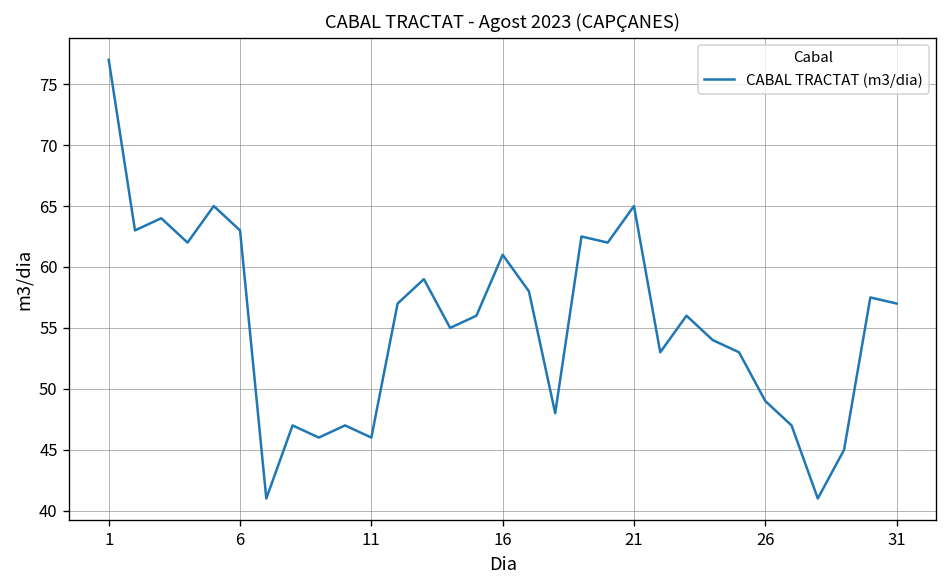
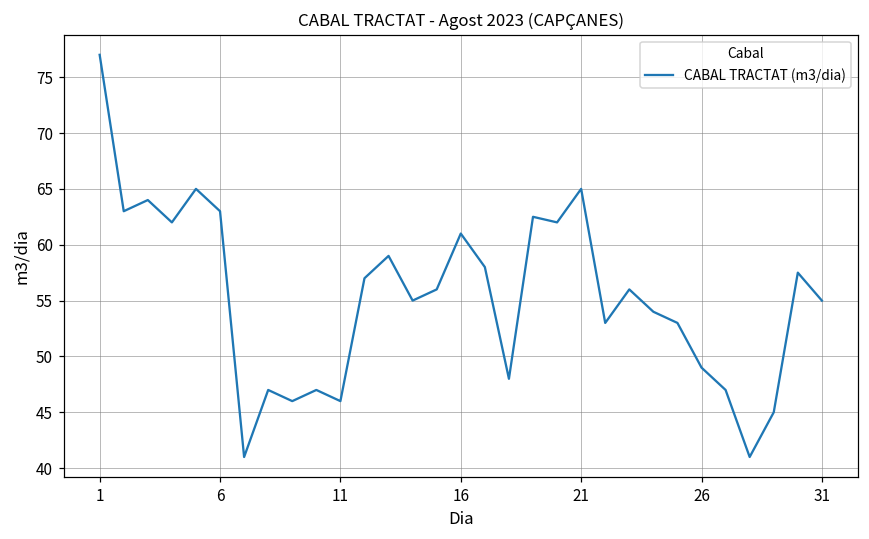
  {
    "1": 77,
    "6": 63,
    "11": 46,
    "16": 61,
    "21": 65,
    "26": 49,
-   "31": 57
+   "31": 55
  }
